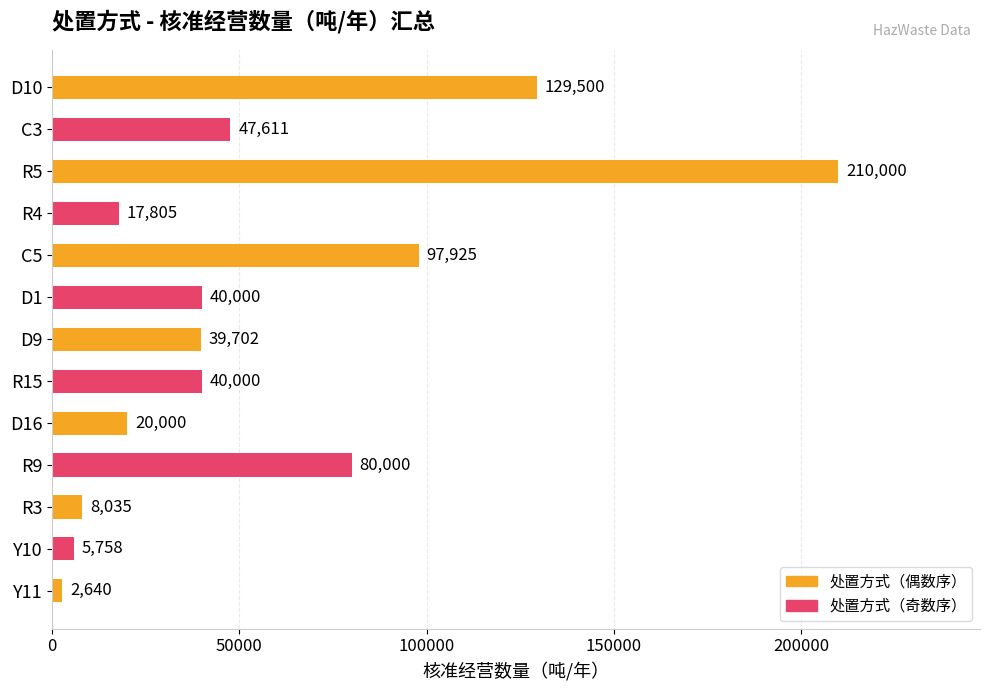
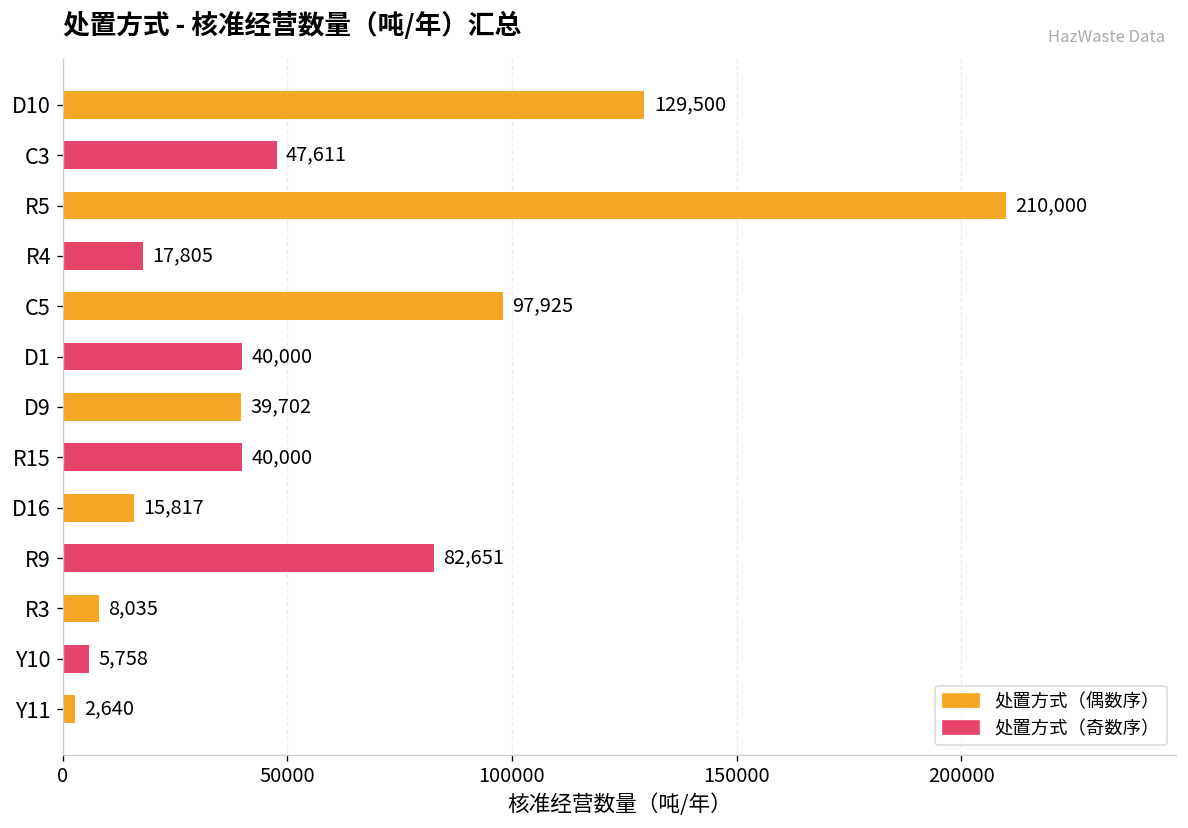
  {
    "D10": "129,500",
    "C3": "47,611",
    "R5": "210,000",
    "R4": "17,805",
    "C5": "97,925",
    "D1": "40,000",
    "D9": "39,702",
    "R15": "40,000",
-   "D16": "20,000",
-   "R9": "80,000",
+   "D16": "15,817",
+   "R9": "82,651",
    "R3": "8,035",
    "Y10": "5,758",
    "Y11": "2,640"
  }
